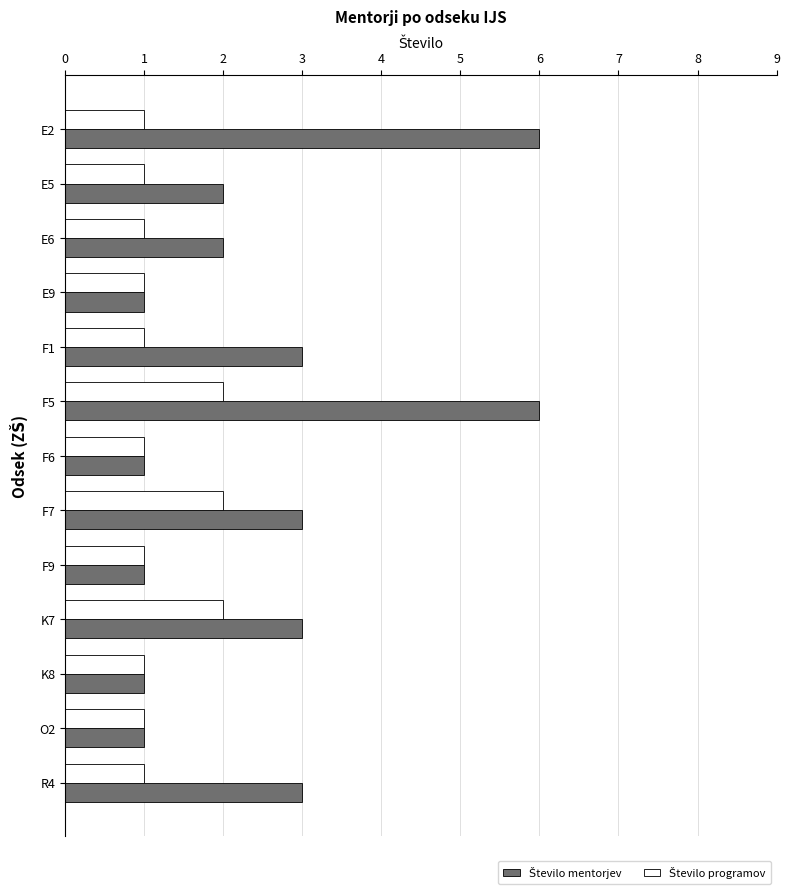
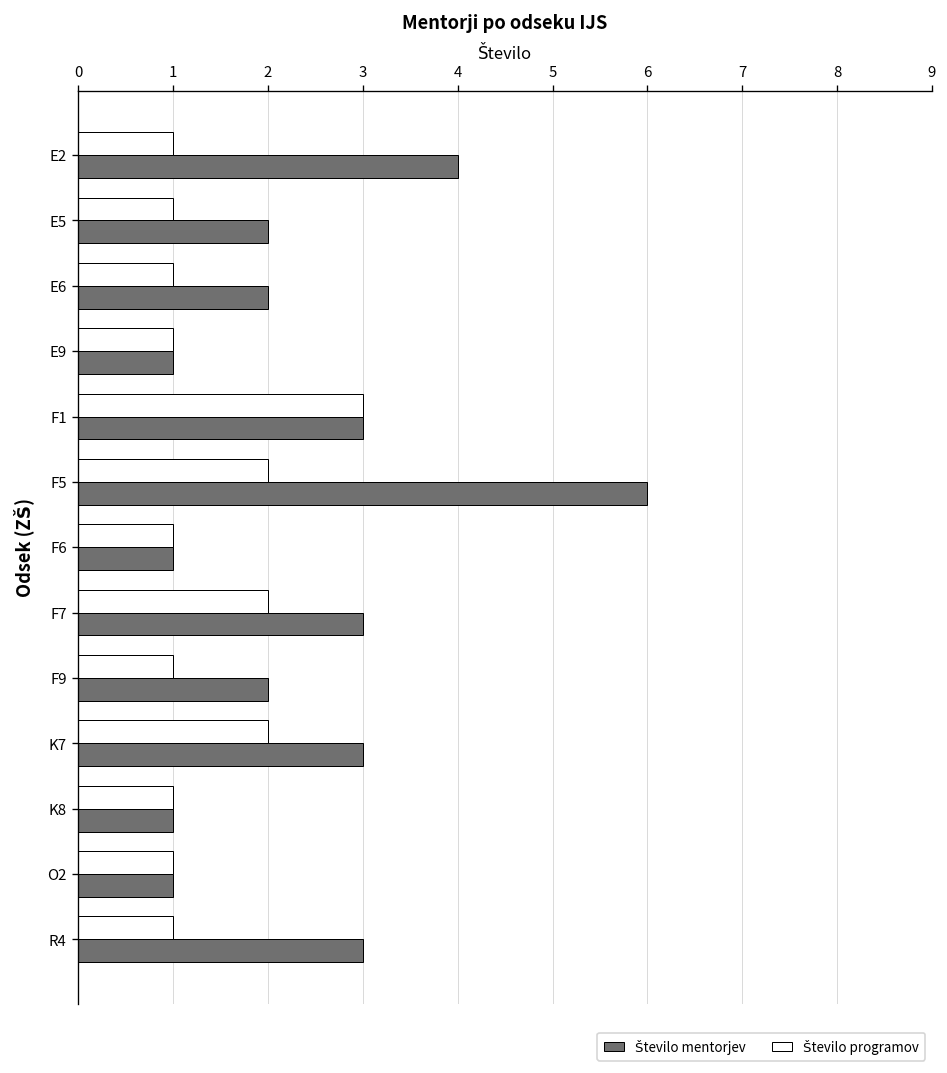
  {
    "Število mentorjev": {
-     "E2": 6,
+     "E2": 4,
      "E5": 2,
      "E6": 2,
      "E9": 1,
      "F1": 3,
      "F5": 6,
      "F6": 1,
      "F7": 3,
-     "F9": 1,
+     "F9": 2,
      "K7": 3,
      "K8": 1,
      "O2": 1,
      "R4": 3
    },
    "Število programov": {
      "E2": 1,
      "E5": 1,
      "E6": 1,
      "E9": 1,
-     "F1": 1,
+     "F1": 3,
      "F5": 2,
      "F6": 1,
      "F7": 2,
      "F9": 1,
      "K7": 2,
      "K8": 1,
      "O2": 1,
      "R4": 1
    }
  }
